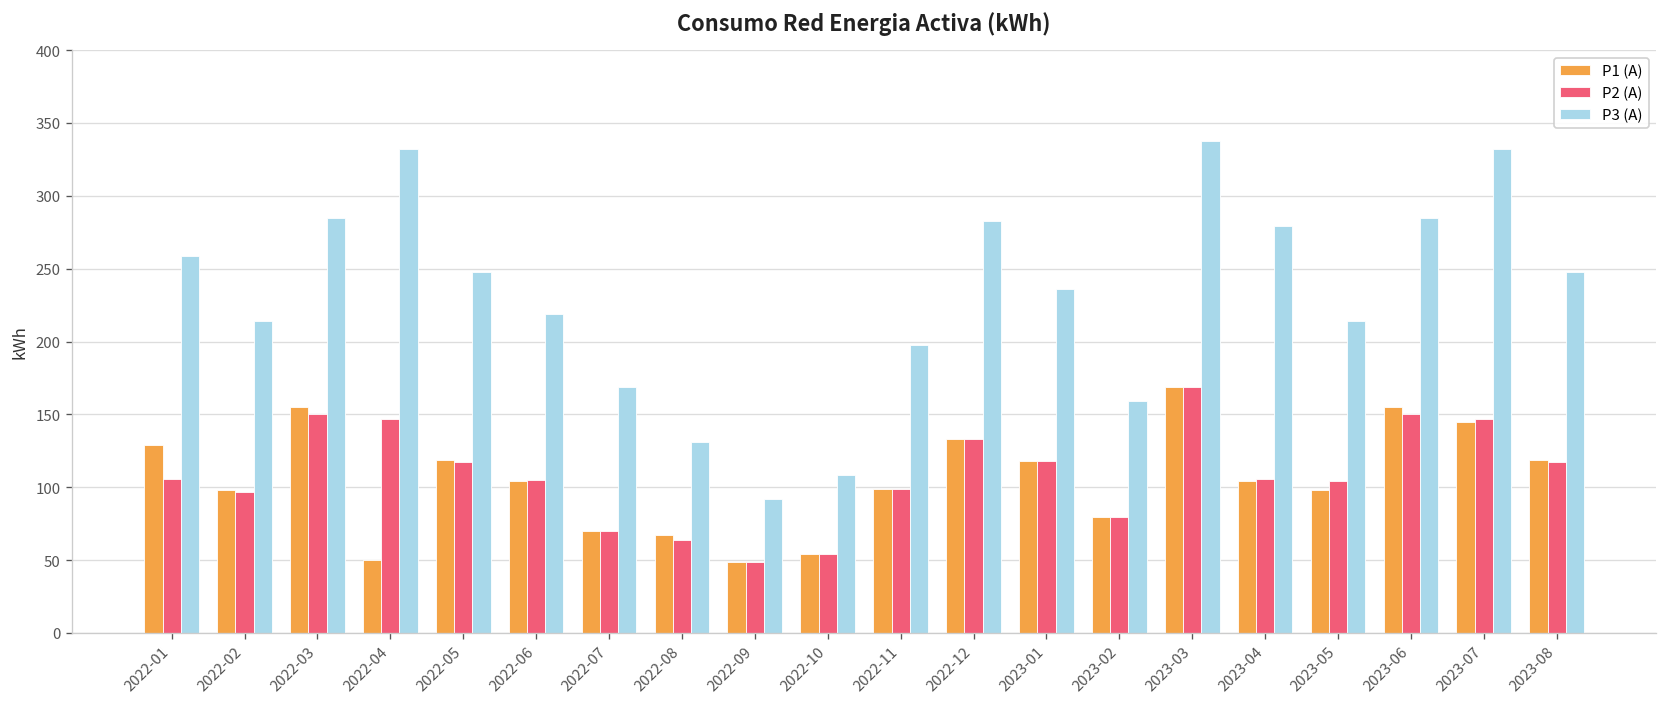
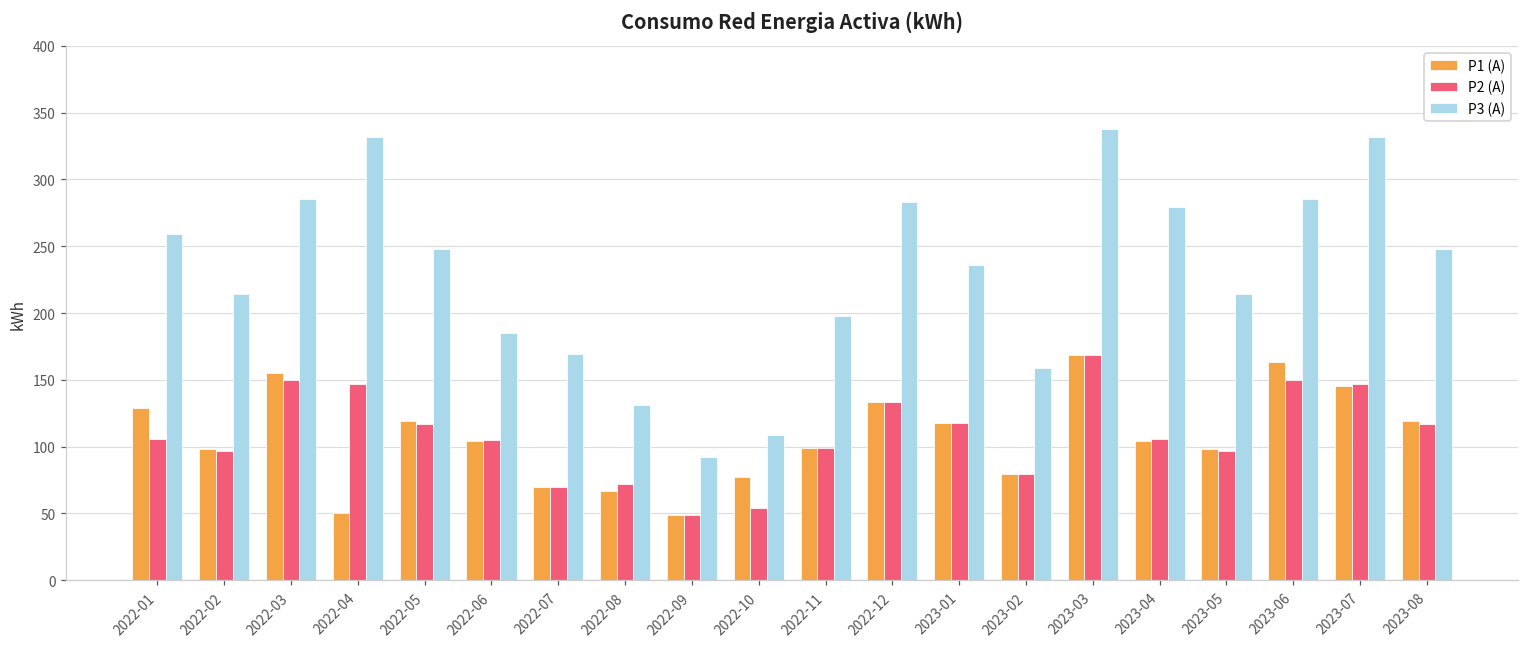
  {
    "P1 (A)": {
      "2022-01": 129,
      "2022-02": 98,
      "2022-03": 155,
      "2022-04": 50,
      "2022-05": 119,
      "2022-06": 104,
      "2022-07": 70,
      "2022-08": 67,
      "2022-09": 49,
-     "2022-10": 54,
+     "2022-10": 77,
      "2022-11": 99,
      "2022-12": 133,
      "2023-01": 118,
      "2023-02": 80,
      "2023-03": 169,
      "2023-04": 104,
      "2023-05": 98,
-     "2023-06": 155,
+     "2023-06": 163,
      "2023-07": 145,
      "2023-08": 119
    },
    "P2 (A)": {
      "2022-01": 106,
      "2022-02": 97,
      "2022-03": 150,
      "2022-04": 147,
      "2022-05": 117,
      "2022-06": 105,
      "2022-07": 70,
-     "2022-08": 64,
+     "2022-08": 72,
      "2022-09": 49,
      "2022-10": 54,
      "2022-11": 99,
      "2022-12": 133,
      "2023-01": 118,
      "2023-02": 80,
      "2023-03": 169,
      "2023-04": 106,
-     "2023-05": 104,
+     "2023-05": 97,
      "2023-06": 150,
      "2023-07": 147,
      "2023-08": 117
    },
    "P3 (A)": {
      "2022-01": 259,
      "2022-02": 214,
      "2022-03": 285,
      "2022-04": 332,
      "2022-05": 248,
-     "2022-06": 219,
+     "2022-06": 185,
      "2022-07": 169,
      "2022-08": 131,
      "2022-09": 92,
      "2022-10": 109,
      "2022-11": 198,
      "2022-12": 283,
      "2023-01": 236,
      "2023-02": 159,
      "2023-03": 338,
      "2023-04": 279,
      "2023-05": 214,
      "2023-06": 285,
      "2023-07": 332,
      "2023-08": 248
    }
  }
